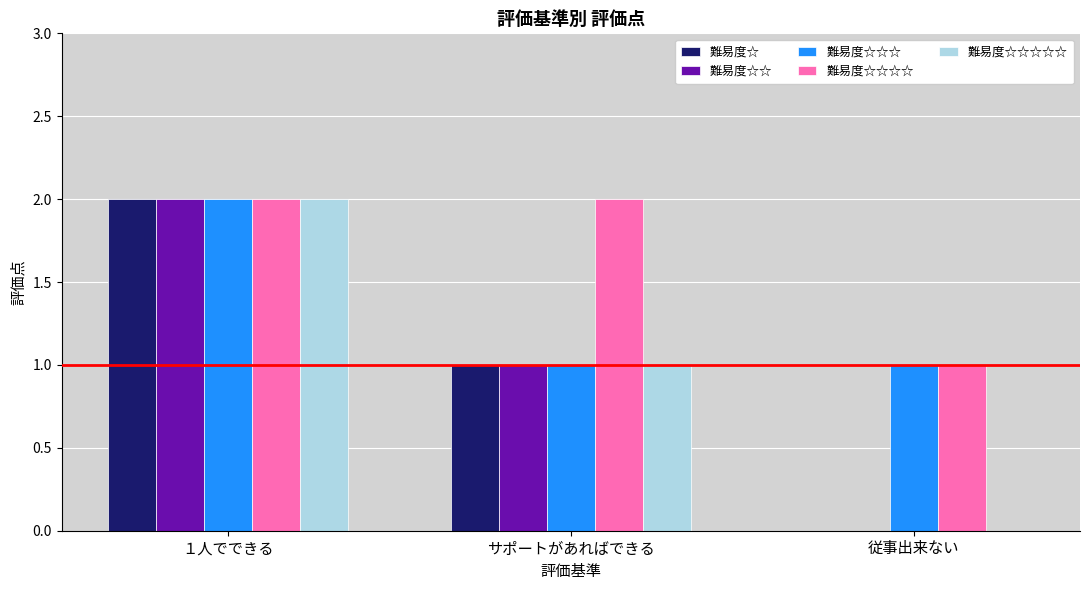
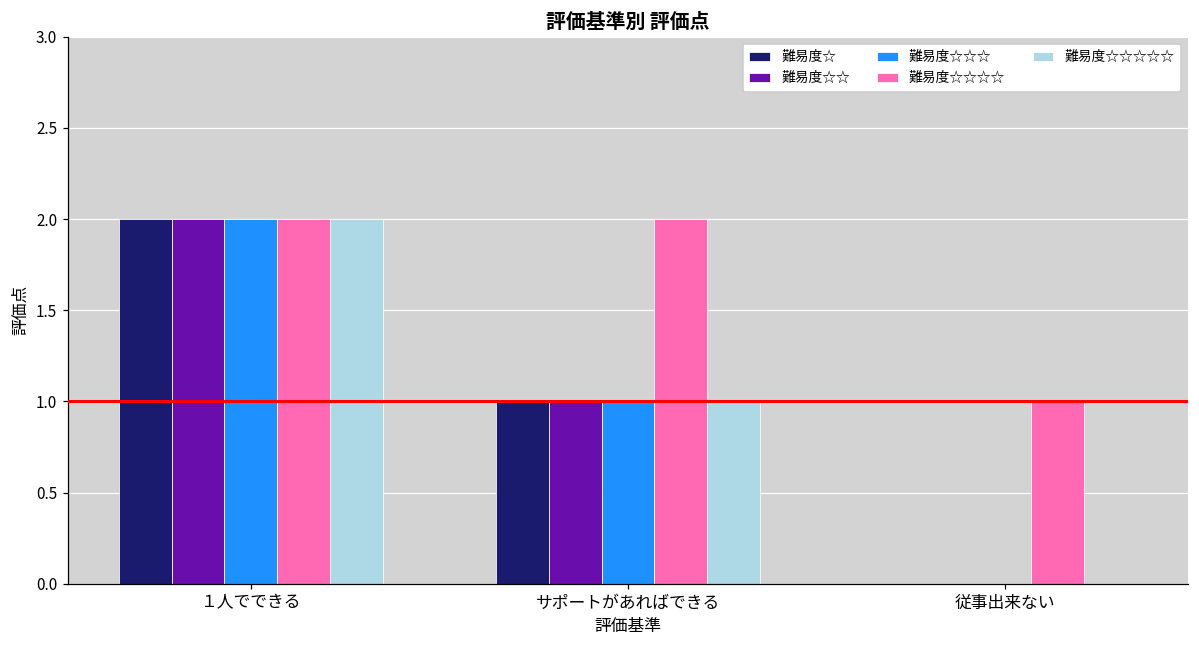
  {
    "難易度☆": {
      "１人でできる": 2,
      "サポートがあればできる": 1,
      "従事出来ない": 0
    },
    "難易度☆☆": {
      "１人でできる": 2,
      "サポートがあればできる": 1,
      "従事出来ない": 0
    },
    "難易度☆☆☆": {
      "１人でできる": 2,
      "サポートがあればできる": 1,
-     "従事出来ない": 1
+     "従事出来ない": 0
    },
    "難易度☆☆☆☆": {
      "１人でできる": 2,
      "サポートがあればできる": 2,
      "従事出来ない": 1
    },
    "難易度☆☆☆☆☆": {
      "１人でできる": 2,
      "サポートがあればできる": 1,
      "従事出来ない": 0
    }
  }
